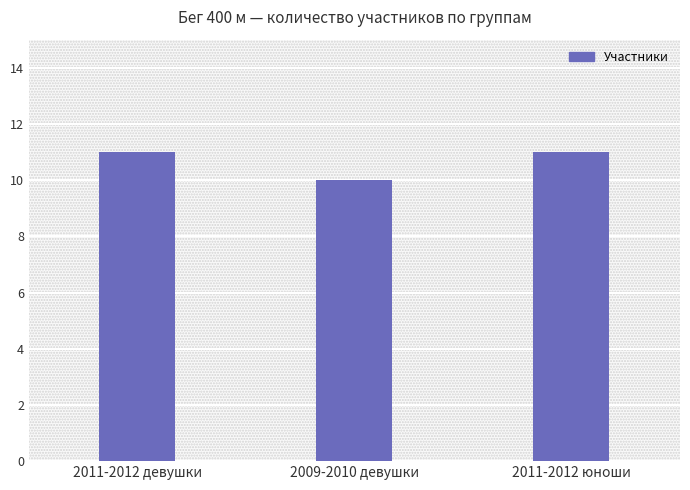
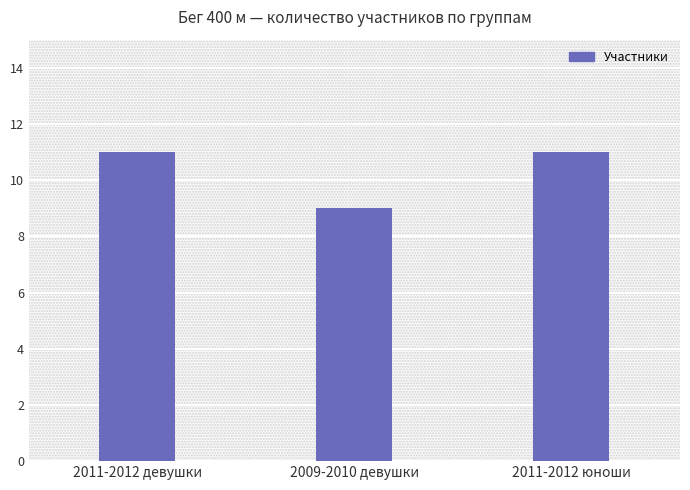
  {
    "2011-2012 девушки": 11,
-   "2009-2010 девушки": 10,
+   "2009-2010 девушки": 9,
    "2011-2012 юноши": 11
  }
